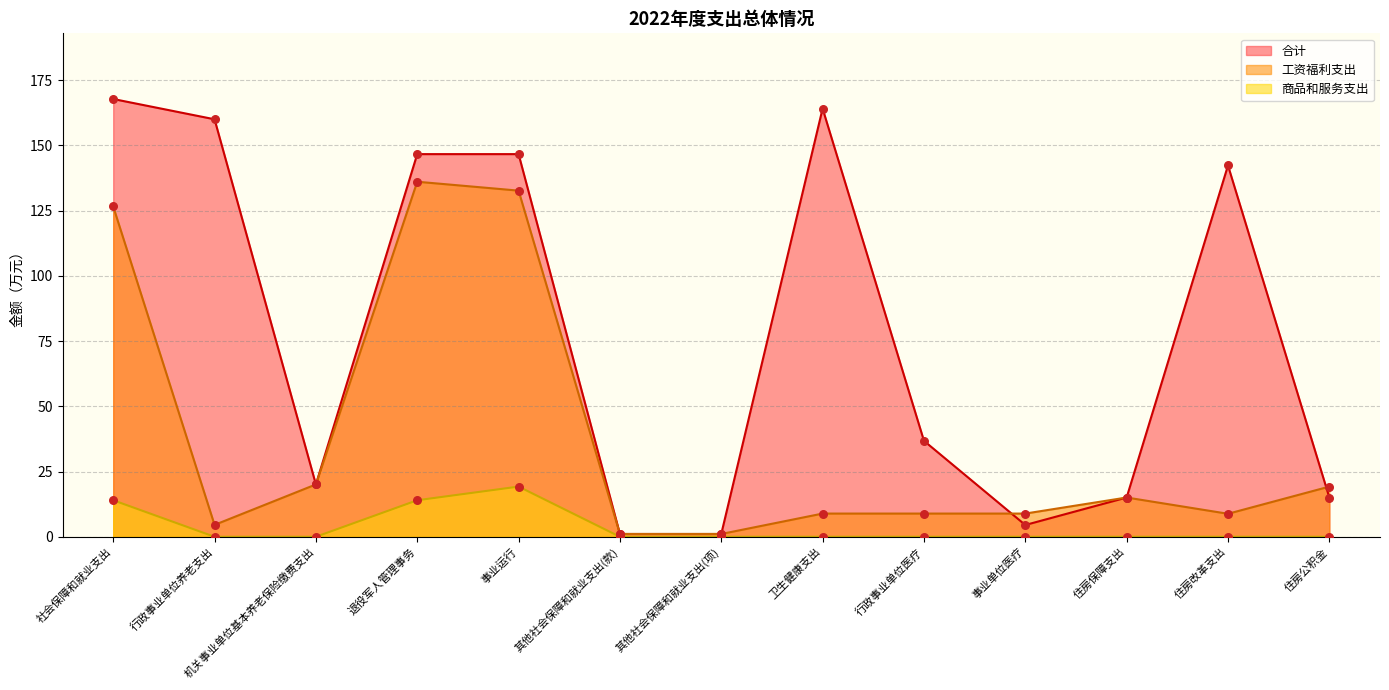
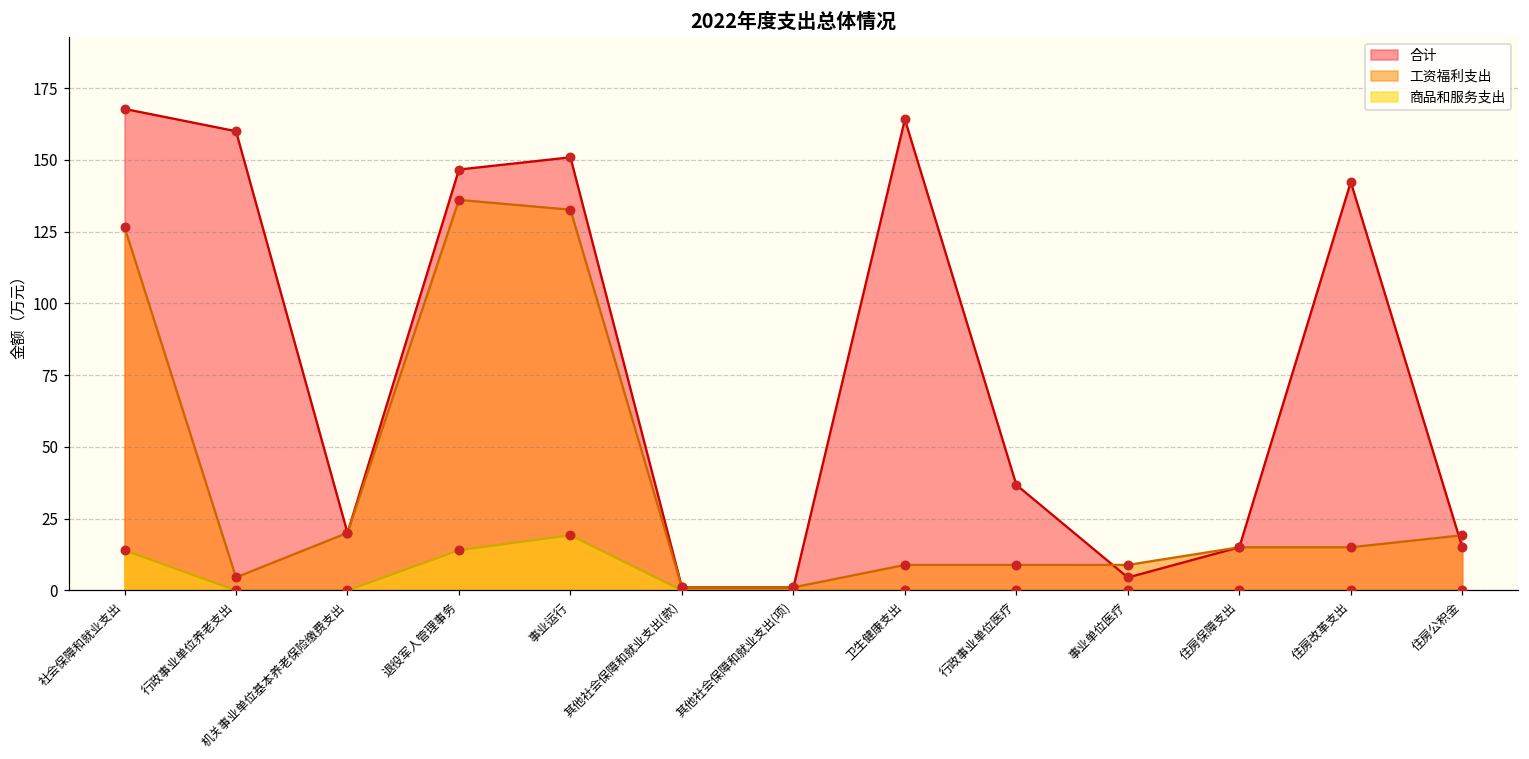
  {
    "合计": {
      "社会保障和就业支出": 168,
      "行政事业单位养老支出": 160,
      "退役军人管理事务": 147,
-     "事业运行": 147,
+     "事业运行": 151,
      "卫生健康支出": 164,
      "行政事业单位医疗": 37,
      "事业单位医疗": 5,
      "住房改革支出": 142,
      "住房公积金": 15
    },
    "工资福利支出": {
      "社会保障和就业支出": 127,
      "行政事业单位养老支出": 5,
      "退役军人管理事务": 136,
      "事业运行": 133,
      "卫生健康支出": 9,
      "行政事业单位医疗": 9,
      "事业单位医疗": 9,
-     "住房改革支出": 9,
+     "住房改革支出": 15,
      "住房公积金": 19
    },
    "商品和服务支出": {
      "社会保障和就业支出": 14,
      "行政事业单位养老支出": 0,
      "机关事业单位基本养老保险缴费支出": 0,
      "退役军人管理事务": 14,
      "事业运行": 19,
      "其他社会保障和就业支出(款)": 0,
      "其他社会保障和就业支出(项)": 0,
      "卫生健康支出": 0,
      "行政事业单位医疗": 0,
      "事业单位医疗": 0,
      "住房保障支出": 0,
      "住房改革支出": 0,
      "住房公积金": 0
    }
  }
